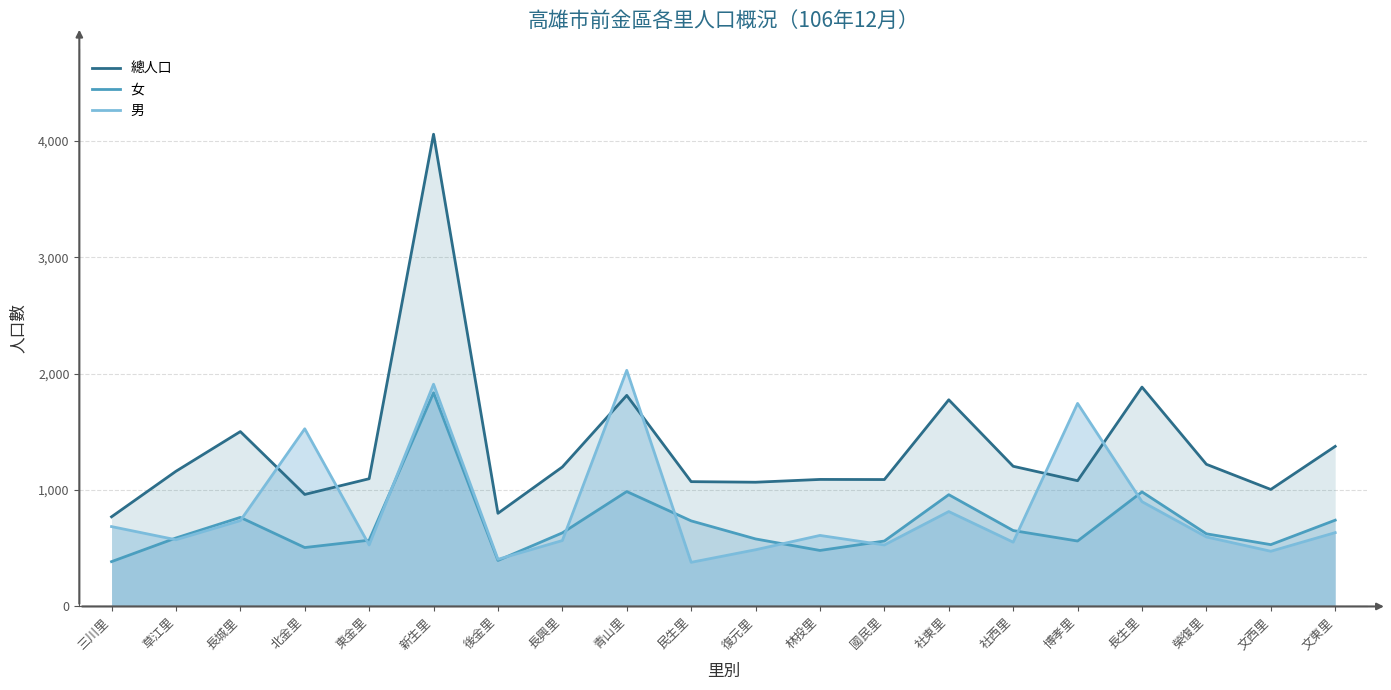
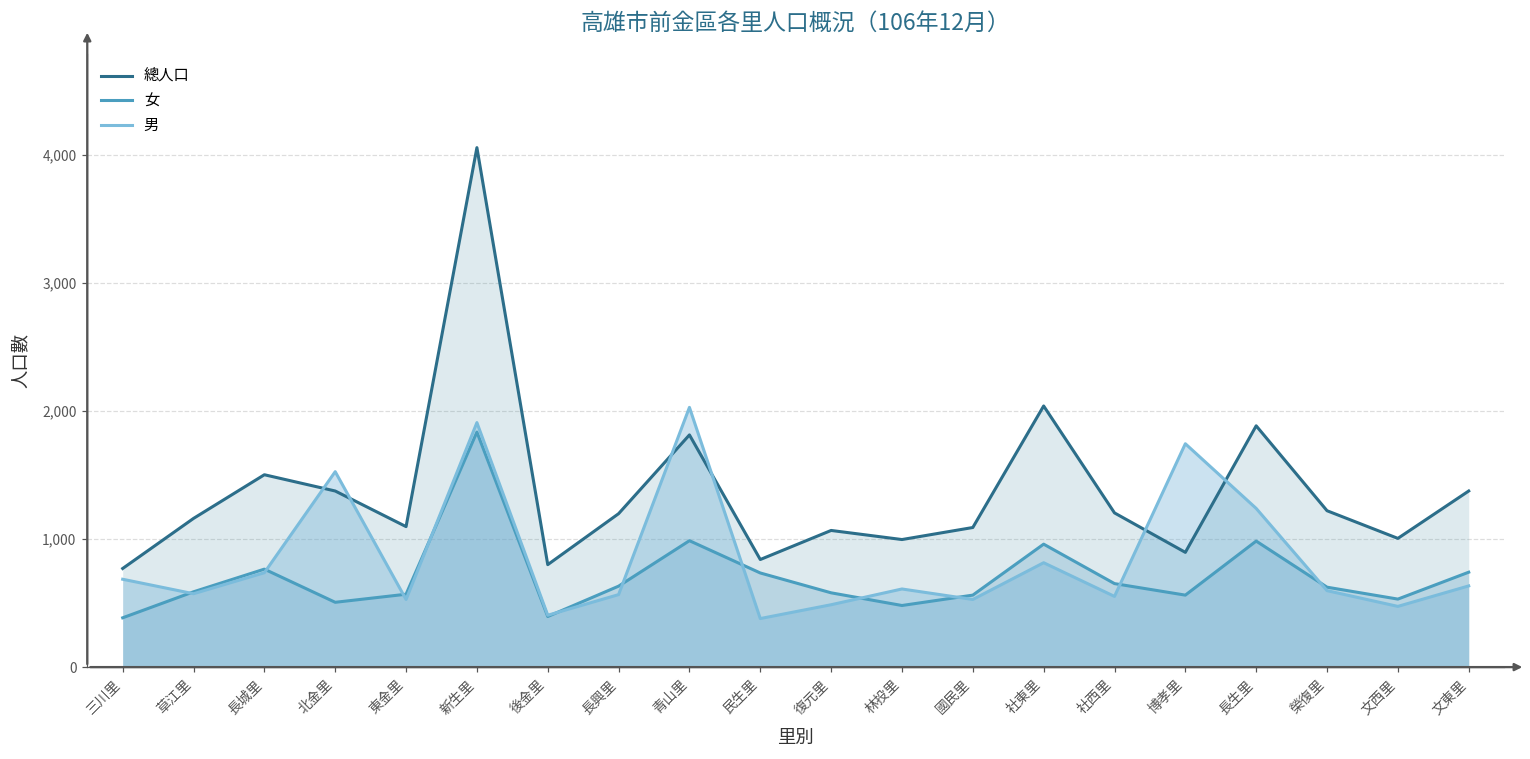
  {
    "總人口": {
      "三川里": "770",
      "草江里": "1,160",
      "長城里": "1,500",
-     "北金里": "960",
+     "北金里": "1,380",
      "東金里": "1,100",
      "新生里": "4,060",
      "後金里": "800",
      "長興里": "1,200",
      "青山里": "1,810",
-     "民生里": "1,070",
+     "民生里": "840",
      "復元里": "1,070",
-     "林投里": "1,090",
+     "林投里": "1,000",
      "國民里": "1,090",
-     "社東里": "1,780",
+     "社東里": "2,040",
      "社西里": "1,200",
-     "博孝里": "1,080",
+     "博孝里": "900",
      "長生里": "1,880",
      "榮復里": "1,220",
      "文西里": "1,010",
      "文東里": "1,380"
    },
    "女": {
      "三川里": "390",
      "長城里": "770",
      "北金里": "510",
      "東金里": "570",
      "新生里": "1,840",
      "長興里": "630",
      "青山里": "990",
      "民生里": "740",
      "復元里": "580",
      "林投里": "480",
      "國民里": "560",
      "社東里": "960",
      "社西里": "650",
      "博孝里": "560",
      "長生里": "980",
      "榮復里": "620",
      "文西里": "530",
      "文東里": "740"
    },
    "男": {
      "三川里": "690",
      "長城里": "740",
      "北金里": "1,530",
      "東金里": "530",
      "新生里": "1,910",
      "長興里": "570",
      "青山里": "2,030",
      "民生里": "380",
      "復元里": "490",
      "林投里": "610",
      "國民里": "530",
      "社東里": "820",
      "社西里": "550",
      "博孝里": "1,740",
-     "長生里": "900",
+     "長生里": "1,240",
      "榮復里": "600",
      "文西里": "470",
      "文東里": "630"
    }
  }
